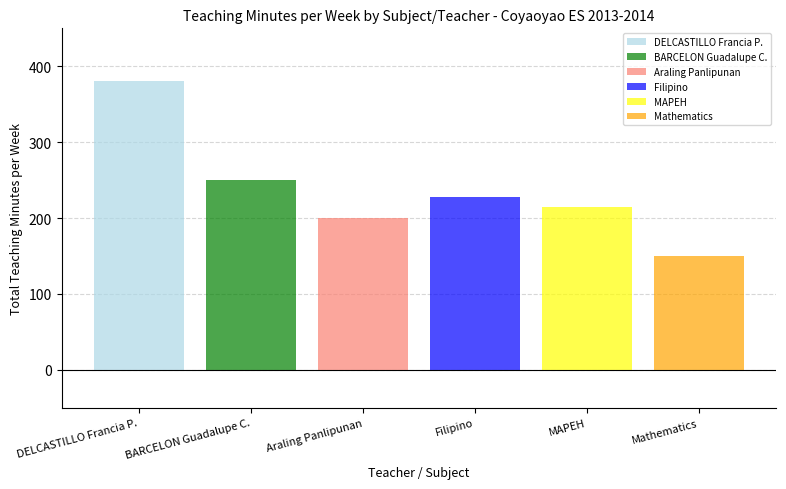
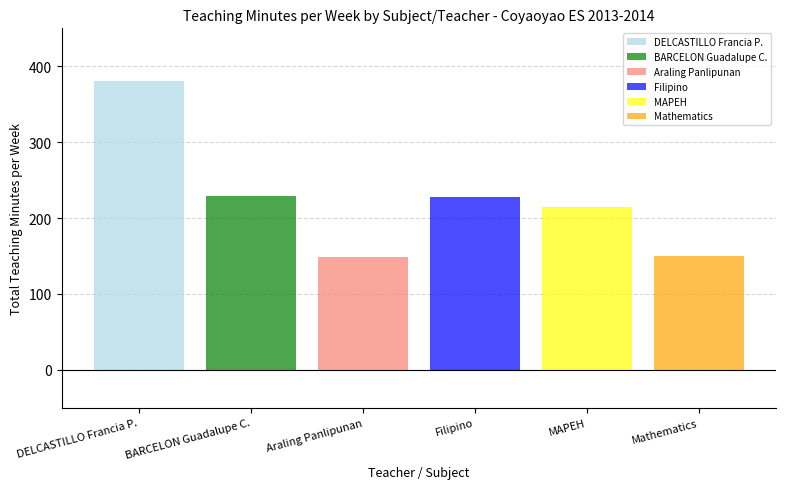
  {
    "DELCASTILLO Francia P.": 380,
-   "BARCELON Guadalupe C.": 250,
-   "Araling Panlipunan": 200,
+   "BARCELON Guadalupe C.": 230,
+   "Araling Panlipunan": 150,
    "Filipino": 230,
    "MAPEH": 210,
    "Mathematics": 150
  }
